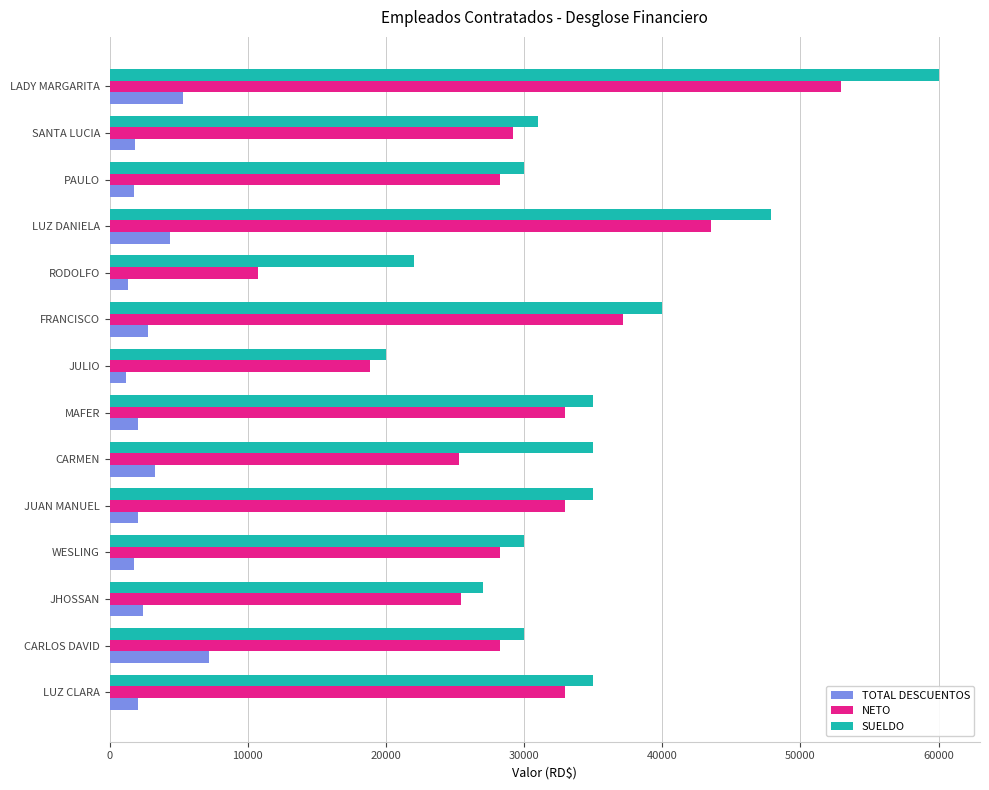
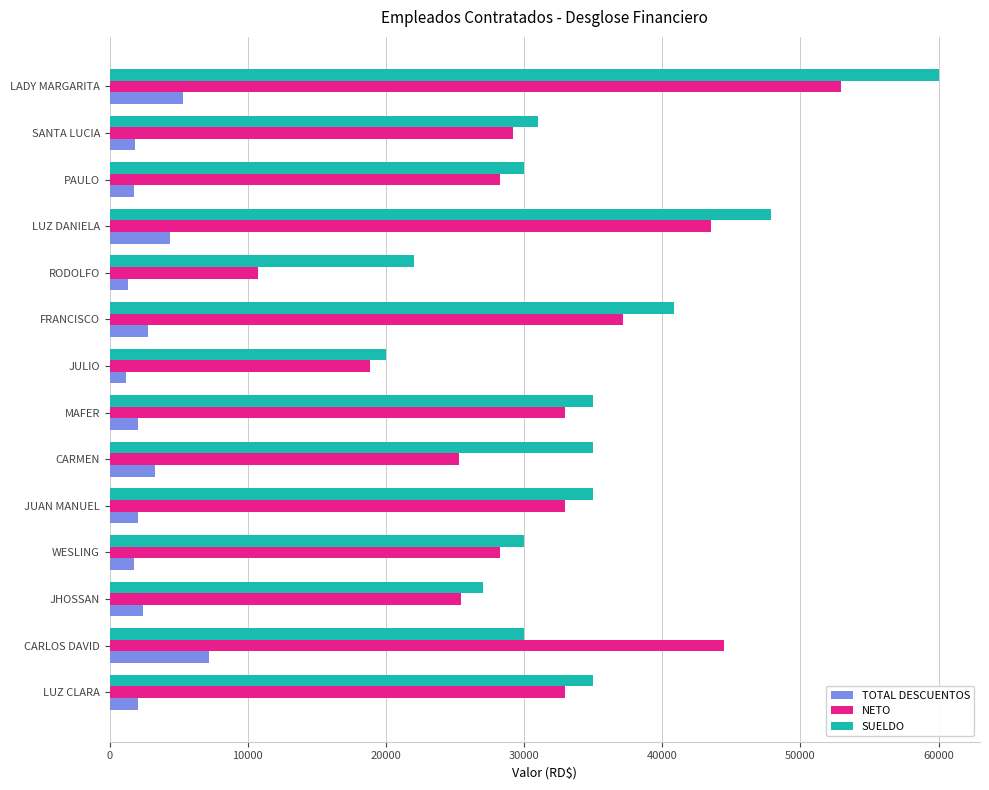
  {
    "TOTAL DESCUENTOS": {
      "LADY MARGARITA": 5300,
      "SANTA LUCIA": 1800,
      "PAULO": 1800,
      "LUZ DANIELA": 4400,
      "RODOLFO": 1300,
      "FRANCISCO": 2800,
      "JULIO": 1200,
      "MAFER": 2100,
      "CARMEN": 3300,
      "JUAN MANUEL": 2100,
      "WESLING": 1800,
      "JHOSSAN": 2400,
      "CARLOS DAVID": 7200,
      "LUZ CLARA": 2100
    },
    "NETO": {
      "LADY MARGARITA": 53000,
      "SANTA LUCIA": 29200,
      "PAULO": 28200,
      "LUZ DANIELA": 43500,
      "RODOLFO": 10700,
      "FRANCISCO": 37200,
      "JULIO": 18800,
      "MAFER": 32900,
      "CARMEN": 25300,
      "JUAN MANUEL": 32900,
      "WESLING": 28200,
      "JHOSSAN": 25400,
-     "CARLOS DAVID": 28200,
+     "CARLOS DAVID": 44500,
      "LUZ CLARA": 32900
    },
    "SUELDO": {
      "LADY MARGARITA": 60000,
      "SANTA LUCIA": 31000,
      "PAULO": 30000,
      "LUZ DANIELA": 47900,
      "RODOLFO": 22000,
-     "FRANCISCO": 40000,
+     "FRANCISCO": 40900,
      "JULIO": 20000,
      "MAFER": 35000,
      "CARMEN": 35000,
      "JUAN MANUEL": 35000,
      "WESLING": 30000,
      "JHOSSAN": 27000,
      "CARLOS DAVID": 30000,
      "LUZ CLARA": 35000
    }
  }
